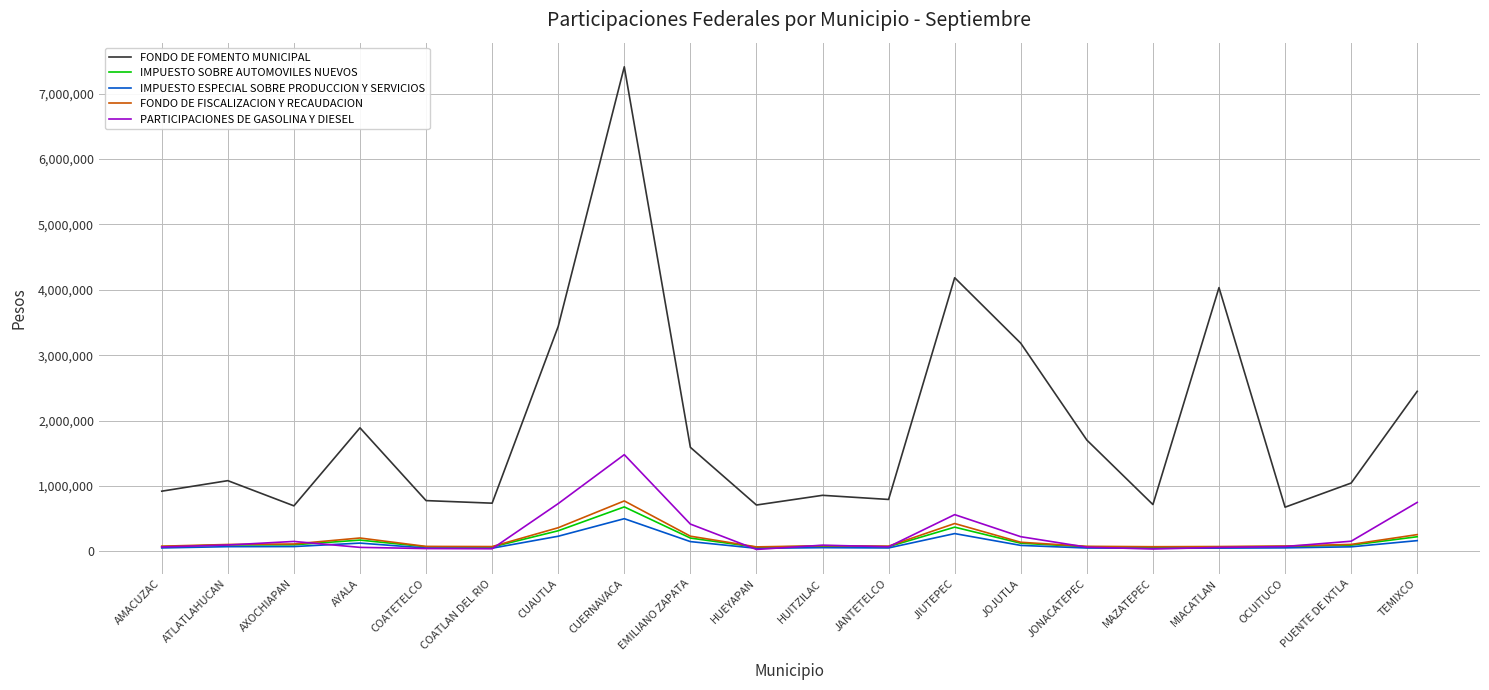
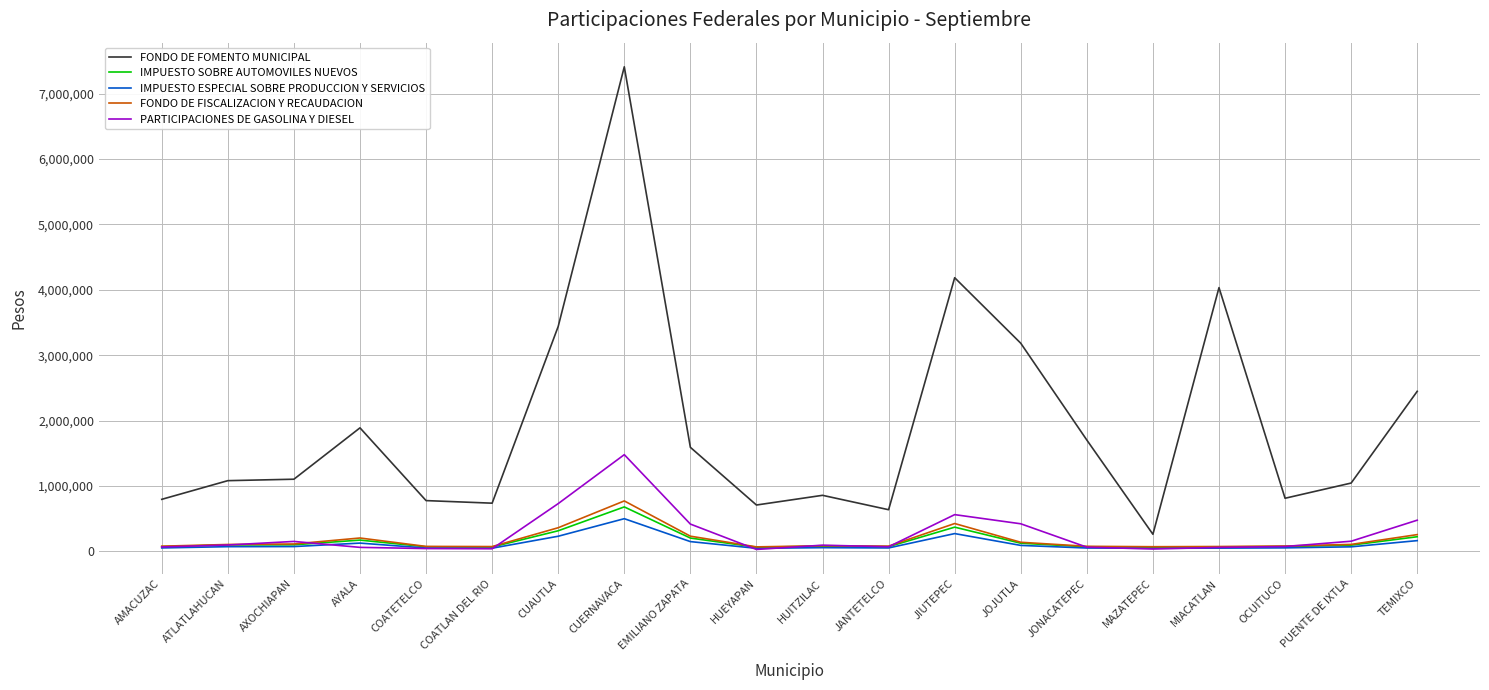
  {
    "FONDO DE FOMENTO MUNICIPAL": {
-     "AMACUZAC": "900,000",
+     "AMACUZAC": "800,000",
      "ATLATLAHUCAN": "1,100,000",
-     "AXOCHIAPAN": "700,000",
+     "AXOCHIAPAN": "1,100,000",
      "AYALA": "1,900,000",
      "COATETELCO": "800,000",
      "COATLAN DEL RIO": "700,000",
      "CUAUTLA": "3,400,000",
      "CUERNAVACA": "7,400,000",
      "EMILIANO ZAPATA": "1,600,000",
      "HUEYAPAN": "700,000",
      "HUITZILAC": "900,000",
-     "JANTETELCO": "800,000",
+     "JANTETELCO": "600,000",
      "JIUTEPEC": "4,200,000",
      "JOJUTLA": "3,200,000",
      "JONACATEPEC": "1,700,000",
-     "MAZATEPEC": "700,000",
+     "MAZATEPEC": "300,000",
      "MIACATLAN": "4,000,000",
-     "OCUITUCO": "700,000",
+     "OCUITUCO": "800,000",
      "PUENTE DE IXTLA": "1,000,000",
      "TEMIXCO": "2,400,000"
    },
    "IMPUESTO SOBRE AUTOMOVILES NUEVOS": {
      "CUAUTLA": "300,000",
      "CUERNAVACA": "700,000",
      "JIUTEPEC": "400,000"
    },
    "IMPUESTO ESPECIAL SOBRE PRODUCCION Y SERVICIOS": {
      "AYALA": "100,000",
      "CUAUTLA": "200,000",
      "CUERNAVACA": "500,000",
      "EMILIANO ZAPATA": "200,000",
      "JIUTEPEC": "300,000",
      "TEMIXCO": "200,000"
    },
    "FONDO DE FISCALIZACION Y RECAUDACION": {
      "CUAUTLA": "400,000",
      "CUERNAVACA": "800,000",
      "JIUTEPEC": "400,000"
    },
    "PARTICIPACIONES DE GASOLINA Y DIESEL": {
      "AXOCHIAPAN": "200,000",
      "AYALA": "100,000",
      "CUAUTLA": "700,000",
      "CUERNAVACA": "1,500,000",
      "EMILIANO ZAPATA": "400,000",
      "JIUTEPEC": "600,000",
-     "JOJUTLA": "200,000",
+     "JOJUTLA": "400,000",
      "PUENTE DE IXTLA": "200,000",
-     "TEMIXCO": "800,000"
+     "TEMIXCO": "500,000"
    }
  }
